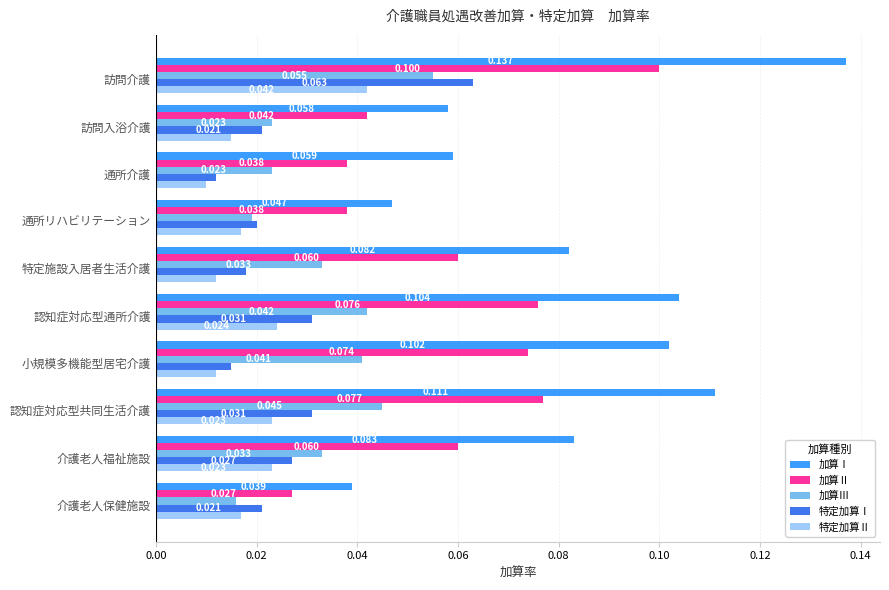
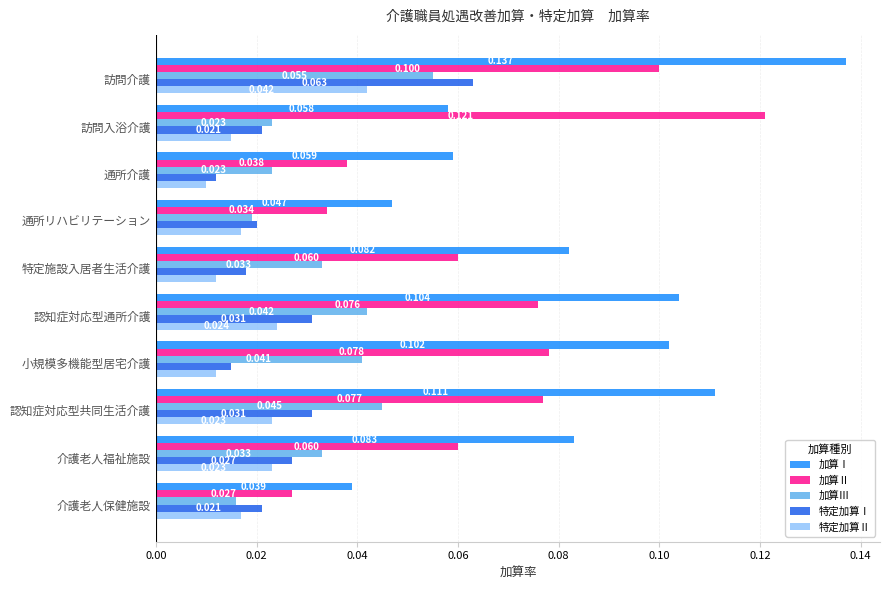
  {
    "加算Ⅱ": {
      "訪問介護": 0.100,
-     "訪問入浴介護": 0.042,
+     "訪問入浴介護": 0.121,
      "通所介護": 0.038,
-     "通所リハビリテーション": 0.038,
+     "通所リハビリテーション": 0.034,
      "特定施設入居者生活介護": 0.060,
      "認知症対応型通所介護": 0.076,
-     "小規模多機能型居宅介護": 0.074,
+     "小規模多機能型居宅介護": 0.078,
      "認知症対応型共同生活介護": 0.077,
      "介護老人福祉施設": 0.060,
      "介護老人保健施設": 0.027
    }
  }
